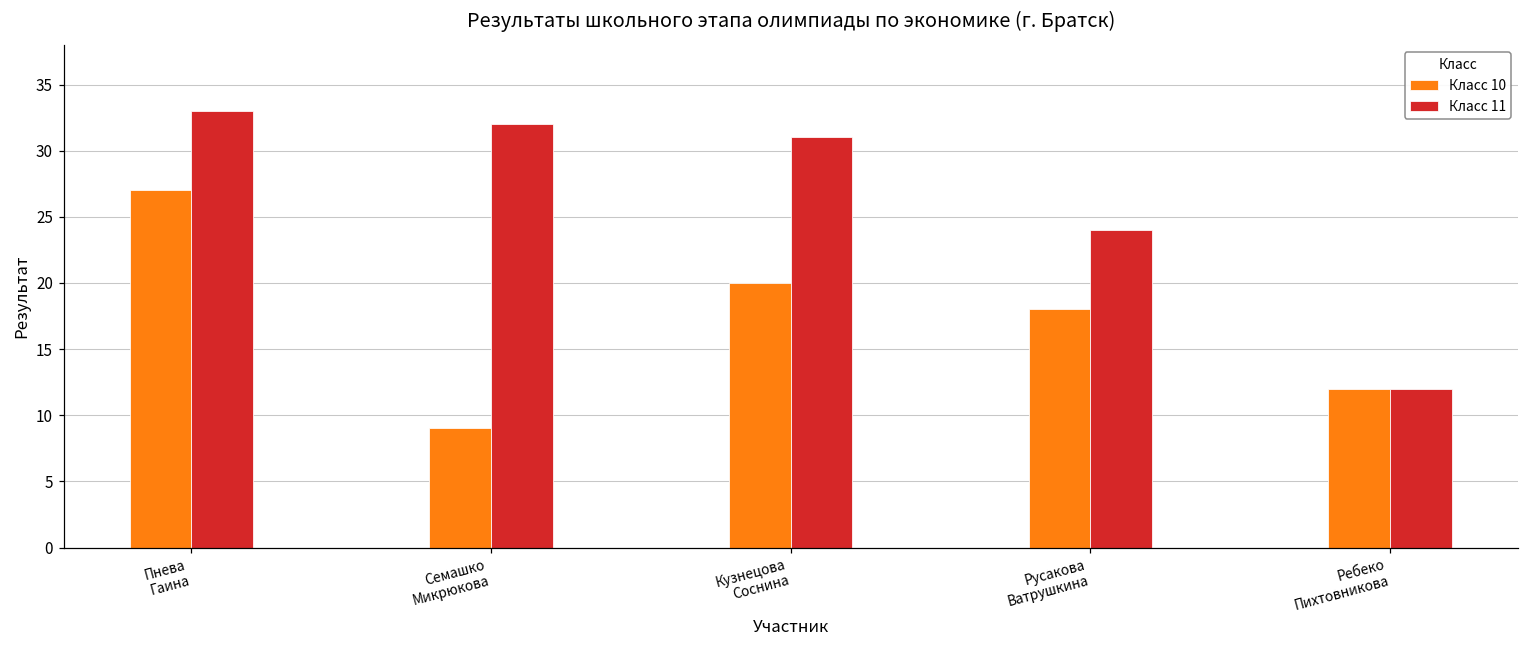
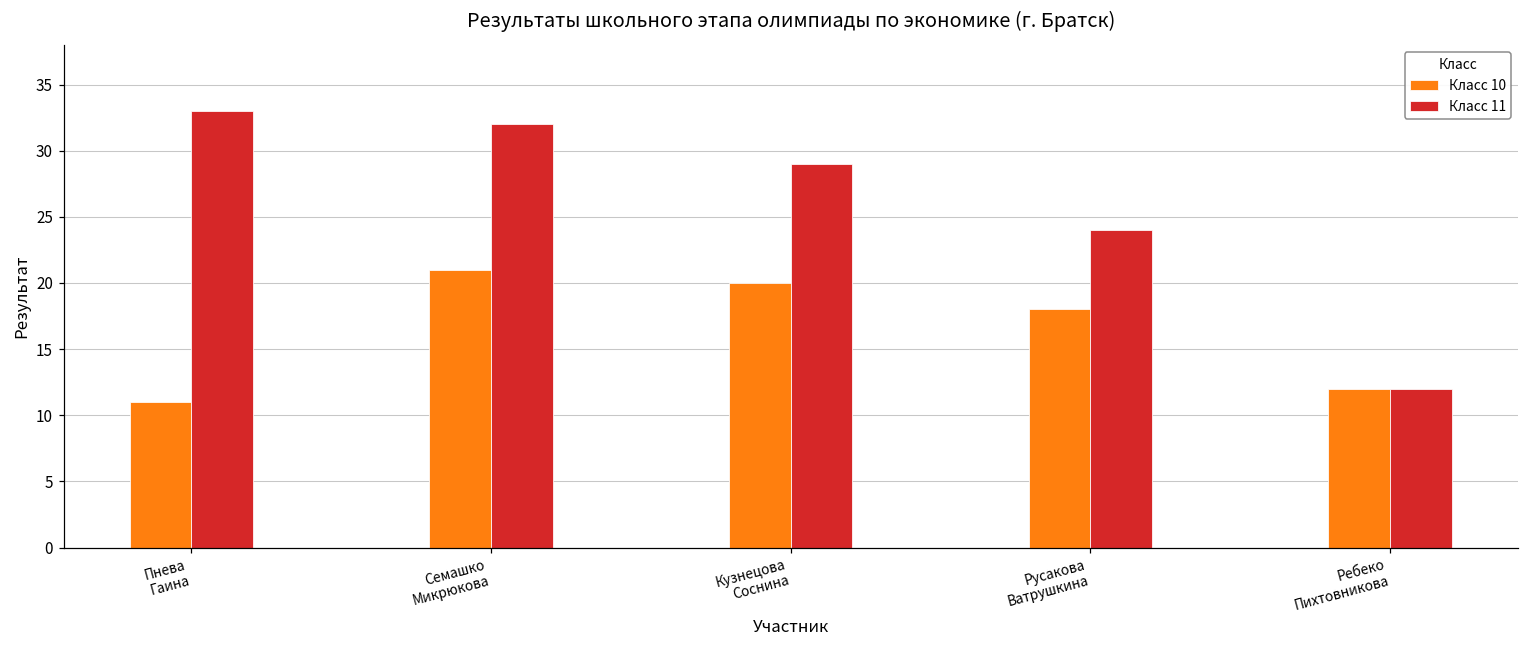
  {
    "Класс 10": {
-     "Пнева Гаина": 27,
-     "Семашко Микрюкова": 9,
+     "Пнева Гаина": 11,
+     "Семашко Микрюкова": 21,
      "Кузнецова Соснина": 20,
      "Русакова Ватрушкина": 18,
      "Ребеко Пихтовникова": 12
    },
    "Класс 11": {
      "Пнева Гаина": 33,
      "Семашко Микрюкова": 32,
-     "Кузнецова Соснина": 31,
+     "Кузнецова Соснина": 29,
      "Русакова Ватрушкина": 24,
      "Ребеко Пихтовникова": 12
    }
  }
